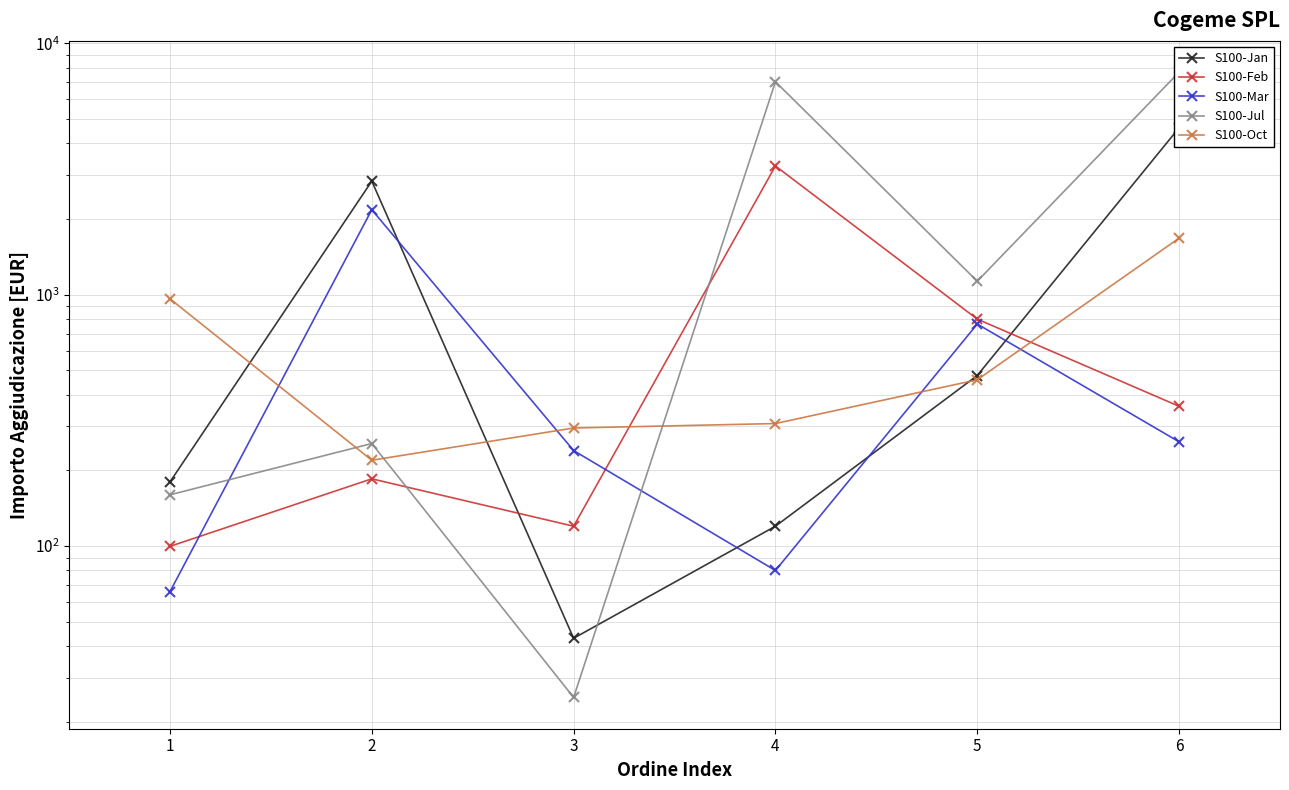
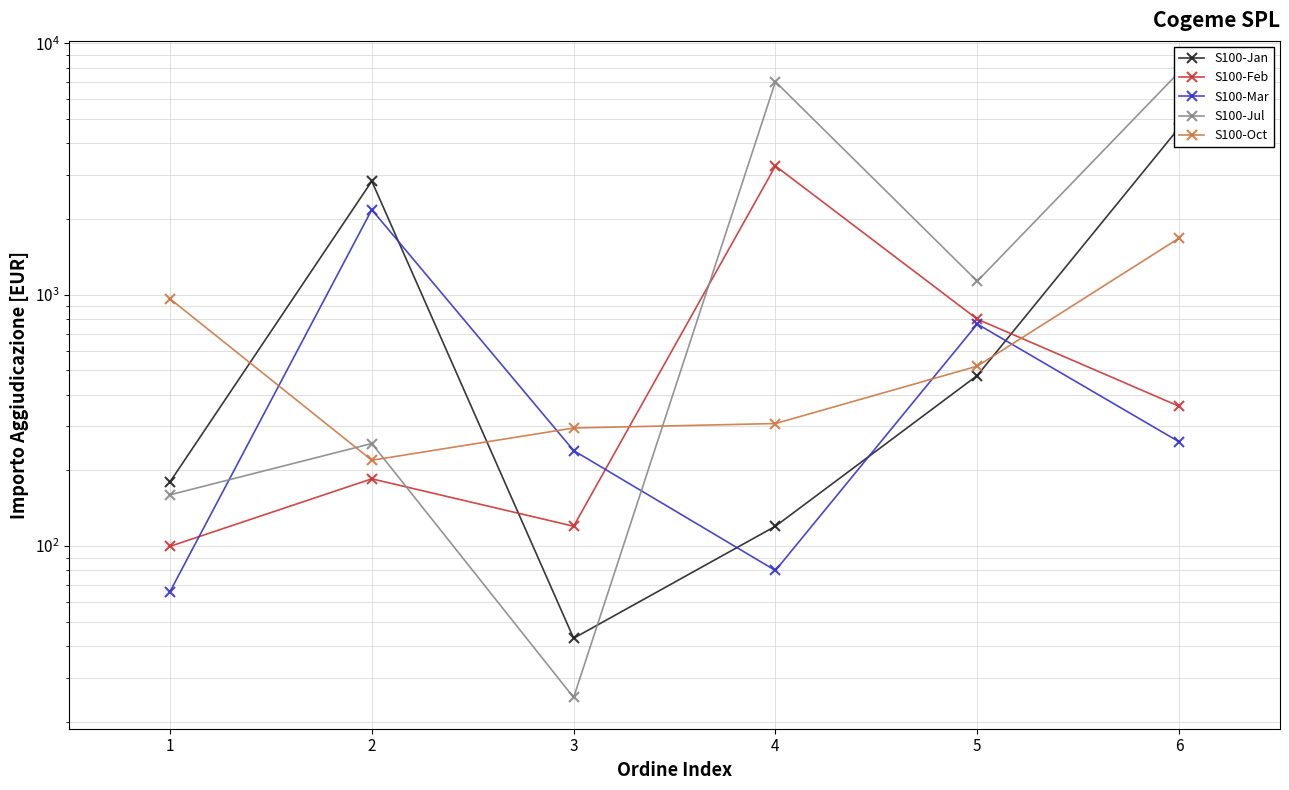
  {
    "S100-Jan": {
      "1": 180,
      "2": 2800,
      "3": 43,
      "4": 120,
      "5": 480
    },
    "S100-Feb": {
      "1": 100,
      "2": 190,
      "3": 120,
      "4": 3300,
      "5": 800,
      "6": 360
    },
    "S100-Mar": {
      "1": 66,
      "2": 2200,
      "3": 240,
      "4": 80,
      "5": 770,
      "6": 260
    },
    "S100-Jul": {
      "1": 160,
      "2": 260,
      "3": 25,
      "4": 7000,
      "5": 1100
    },
    "S100-Oct": {
      "1": 960,
      "2": 220,
      "3": 300,
      "4": 310,
-     "5": 460,
+     "5": 520,
      "6": 1700
    }
  }
